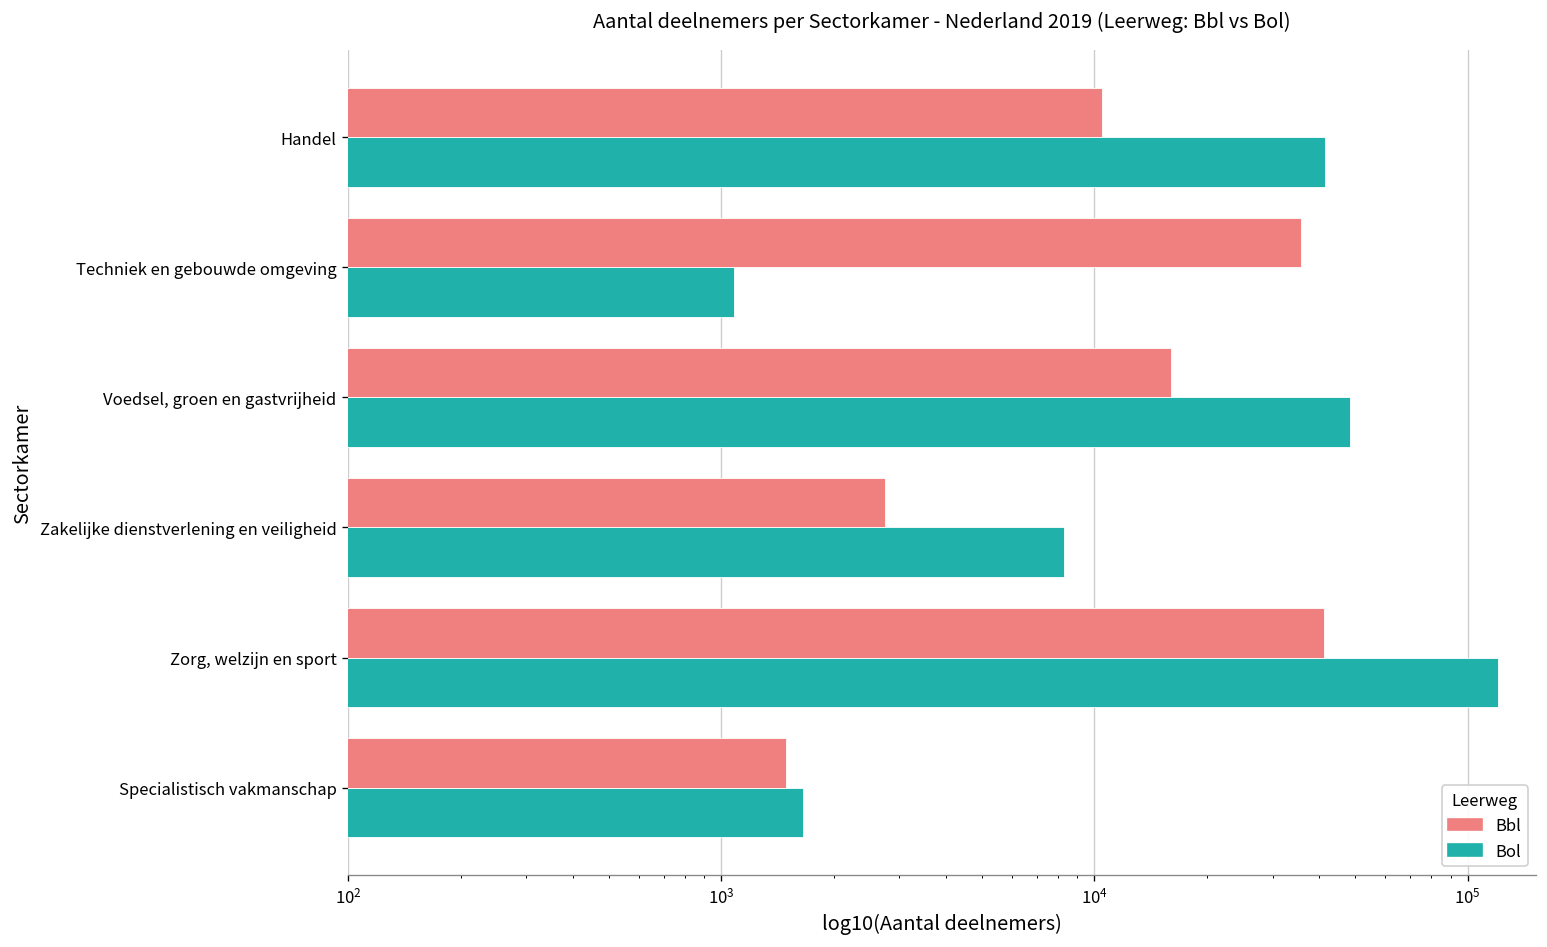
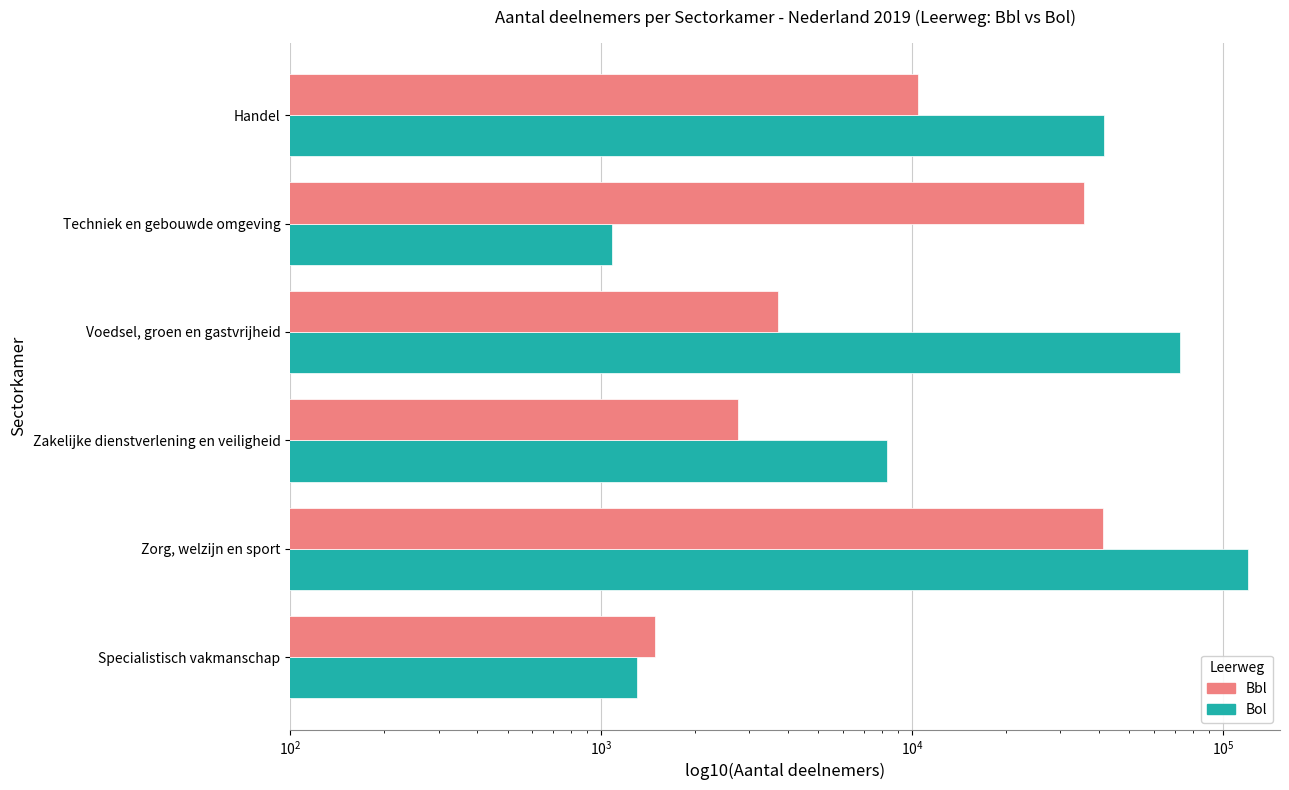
  {
    "Bol": {
      "Handel": 41000,
      "Techniek en gebouwde omgeving": 1080,
-     "Voedsel, groen en gastvrijheid": 48000,
+     "Voedsel, groen en gastvrijheid": 72000,
      "Zakelijke dienstverlening en veiligheid": 8300,
      "Zorg, welzijn en sport": 120000,
-     "Specialistisch vakmanschap": 1700
+     "Specialistisch vakmanschap": 1310
    },
    "Bbl": {
      "Handel": 10500,
      "Techniek en gebouwde omgeving": 36000,
-     "Voedsel, groen en gastvrijheid": 16000,
+     "Voedsel, groen en gastvrijheid": 3700,
      "Zakelijke dienstverlening en veiligheid": 2800,
      "Zorg, welzijn en sport": 41000,
      "Specialistisch vakmanschap": 1500
    }
  }
